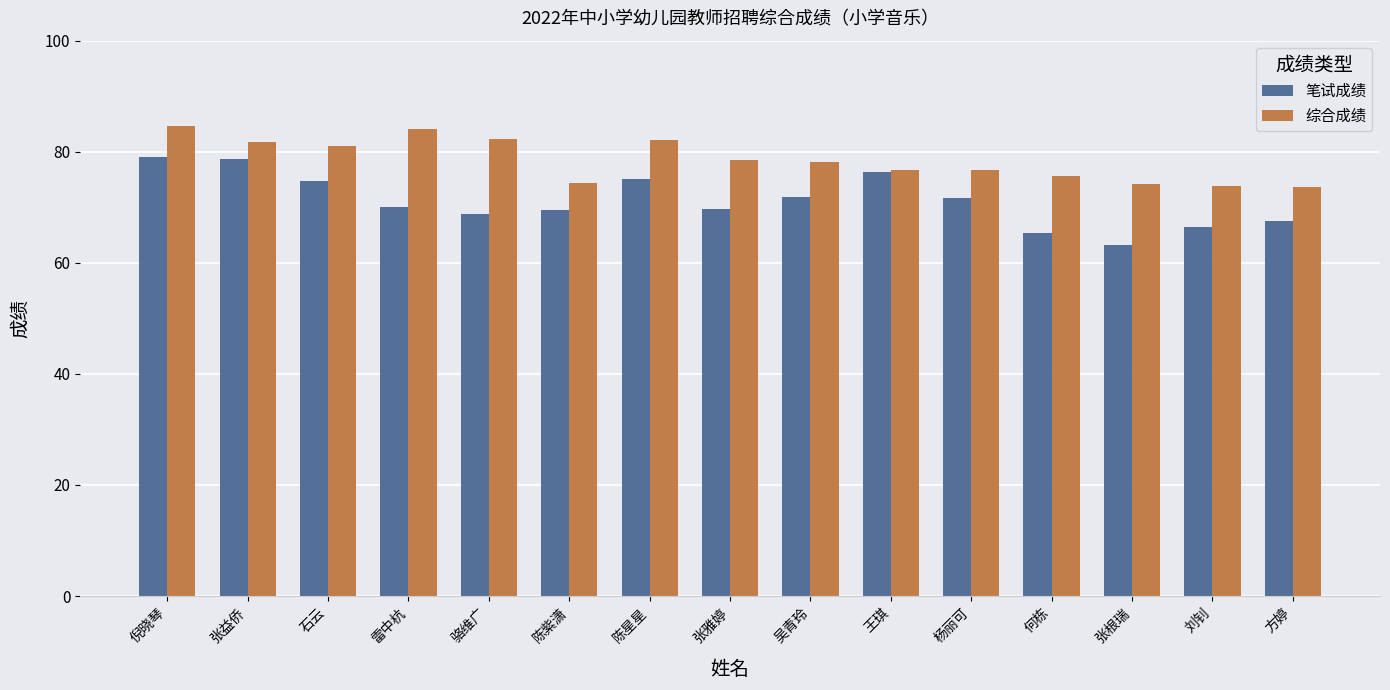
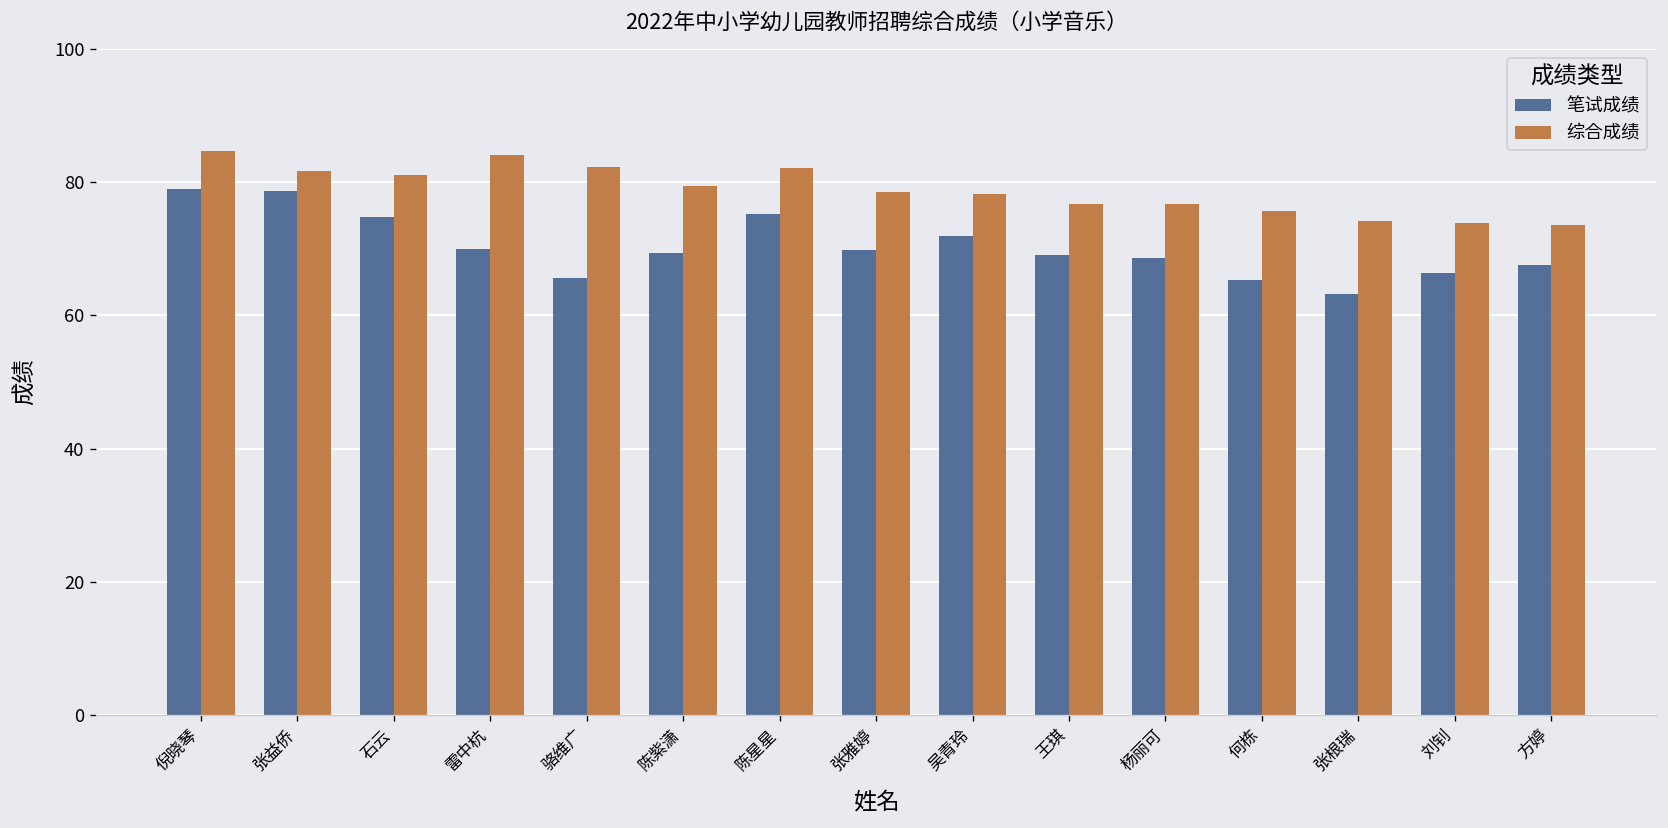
  {
    "笔试成绩": {
      "倪晓琴": 79,
      "张益侨": 79,
      "石云": 75,
      "雷中杭": 70,
-     "骆维广": 69,
+     "骆维广": 66,
      "陈紫潇": 69,
      "陈星星": 75,
      "张雅婷": 70,
      "吴青玲": 72,
-     "王琪": 76,
-     "杨丽可": 72,
+     "王琪": 69,
+     "杨丽可": 69,
      "何栋": 65,
      "张根瑞": 63,
      "刘钊": 66,
      "方婷": 68
    },
    "综合成绩": {
      "倪晓琴": 85,
      "张益侨": 82,
      "石云": 81,
      "雷中杭": 84,
      "骆维广": 82,
-     "陈紫潇": 74,
+     "陈紫潇": 79,
      "陈星星": 82,
      "张雅婷": 79,
      "吴青玲": 78,
      "王琪": 77,
      "杨丽可": 77,
      "何栋": 76,
      "张根瑞": 74,
      "刘钊": 74,
      "方婷": 74
    }
  }
